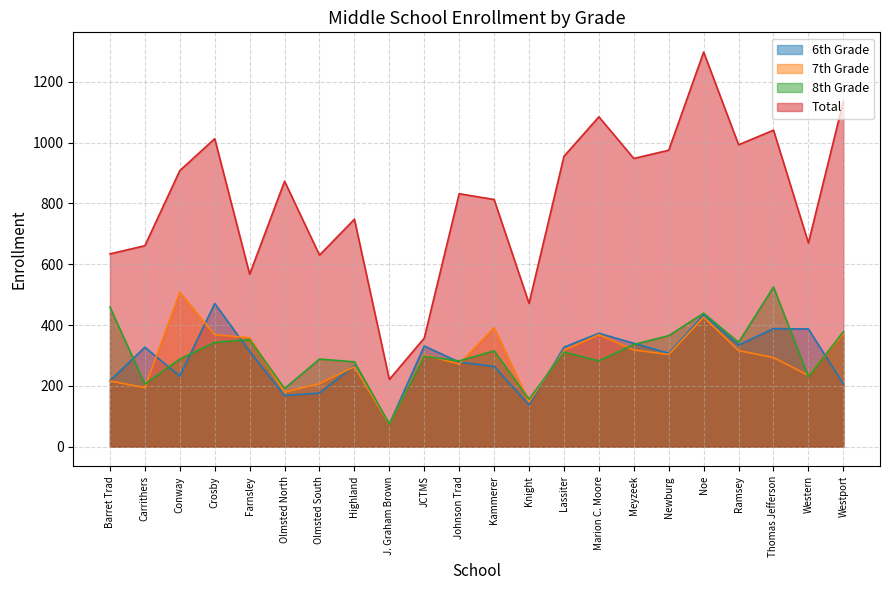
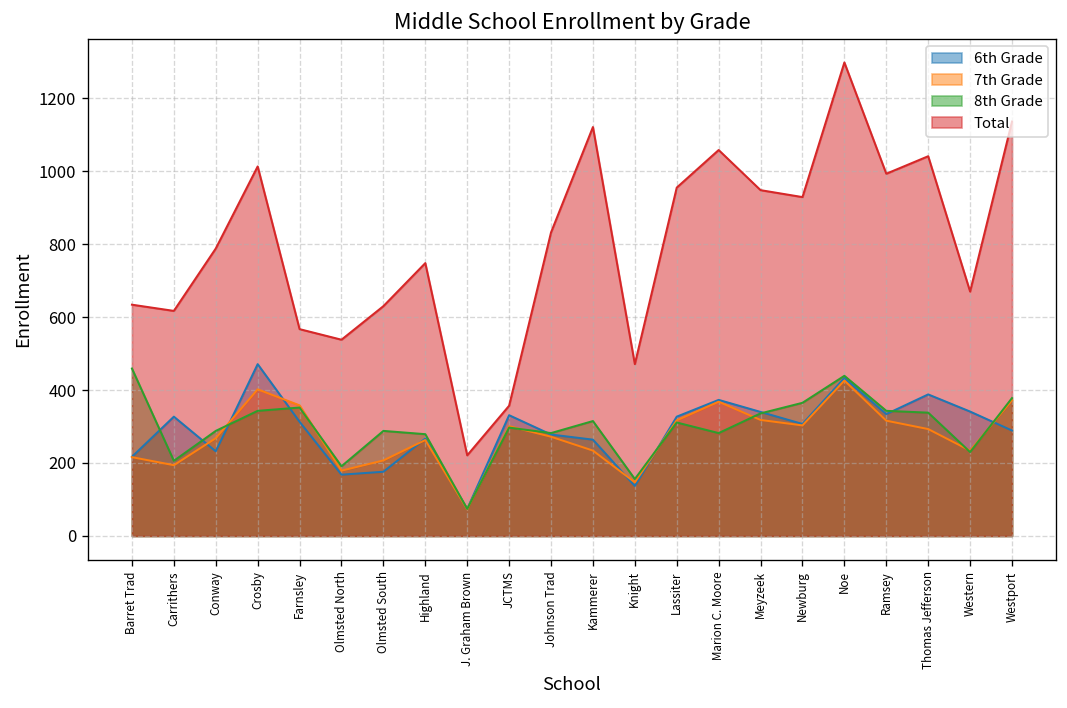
  {
    "6th Grade": {
      "Carrithers": 330,
      "Conway": 230,
      "Crosby": 470,
      "Farnsley": 310,
      "Olmsted North": 170,
      "Olmsted South": 180,
      "JCTMS": 330,
      "Kammerer": 260,
      "Knight": 140,
      "Lassiter": 330,
      "Ramsey": 330,
      "Thomas Jefferson": 390,
-     "Western": 390,
-     "Westport": 210
+     "Western": 340,
+     "Westport": 290
    },
    "7th Grade": {
      "Carrithers": 190,
-     "Conway": 510,
-     "Crosby": 370,
+     "Conway": 270,
+     "Crosby": 400,
      "Olmsted North": 180,
      "Olmsted South": 210,
-     "Kammerer": 390,
+     "Kammerer": 230,
      "Knight": 150,
      "Meyzeek": 320,
      "Ramsey": 320,
      "Thomas Jefferson": 290
    },
    "8th Grade": {
      "Barret Trad": 460,
      "Carrithers": 210,
      "Conway": 290,
      "Crosby": 340,
      "Olmsted North": 190,
      "Olmsted South": 290,
      "Highland": 280,
      "Kammerer": 320,
      "Knight": 160,
      "Marion C. Moore": 280,
      "Newburg": 370,
      "Ramsey": 340,
-     "Thomas Jefferson": 530
+     "Thomas Jefferson": 340
    },
    "Total": {
      "Barret Trad": 630,
-     "Carrithers": 660,
-     "Conway": 910,
+     "Carrithers": 620,
+     "Conway": 790,
      "Crosby": 1010,
      "Farnsley": 570,
-     "Olmsted North": 870,
+     "Olmsted North": 540,
      "Olmsted South": 630,
      "Highland": 750,
      "J. Graham Brown": 220,
      "JCTMS": 360,
      "Johnson Trad": 830,
-     "Kammerer": 810,
+     "Kammerer": 1120,
      "Knight": 470,
      "Lassiter": 960,
-     "Marion C. Moore": 1090,
+     "Marion C. Moore": 1060,
      "Meyzeek": 950,
-     "Newburg": 980,
+     "Newburg": 930,
      "Noe": 1300,
      "Ramsey": 990,
      "Thomas Jefferson": 1040,
      "Western": 670
    }
  }
